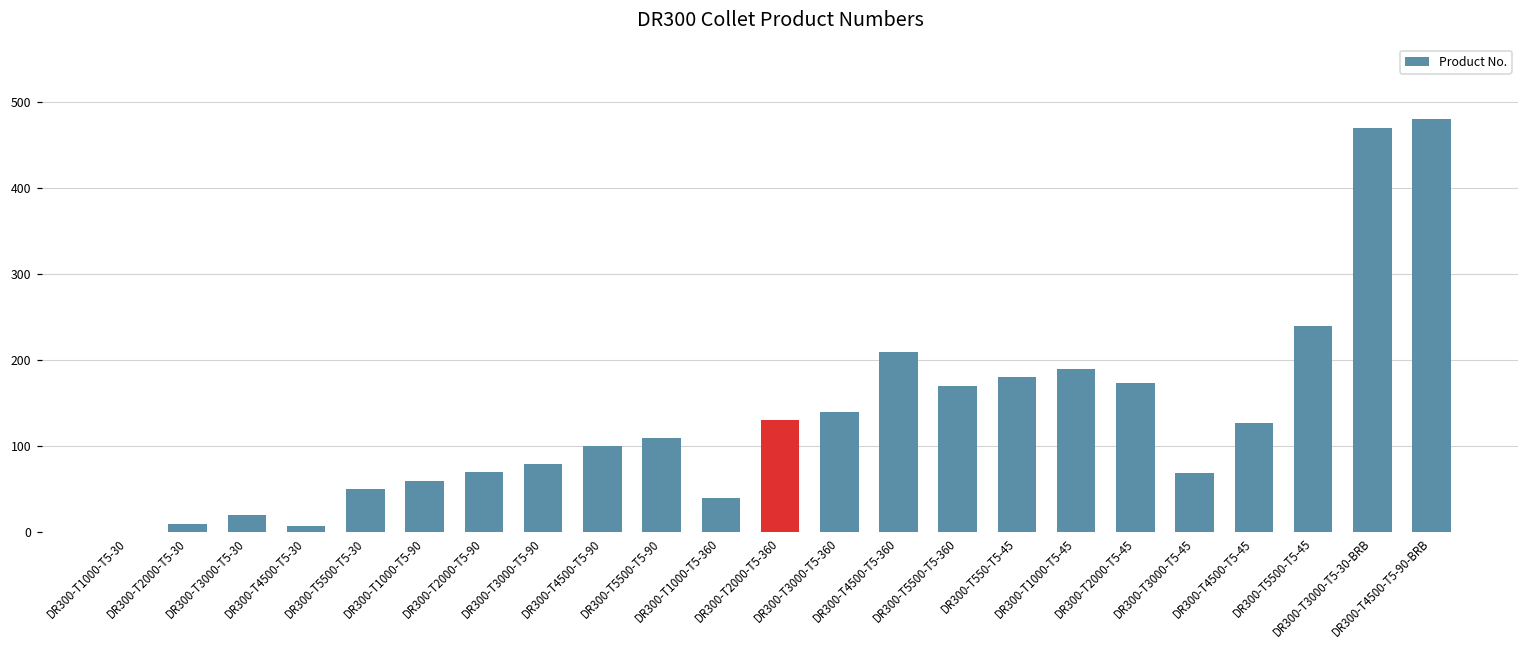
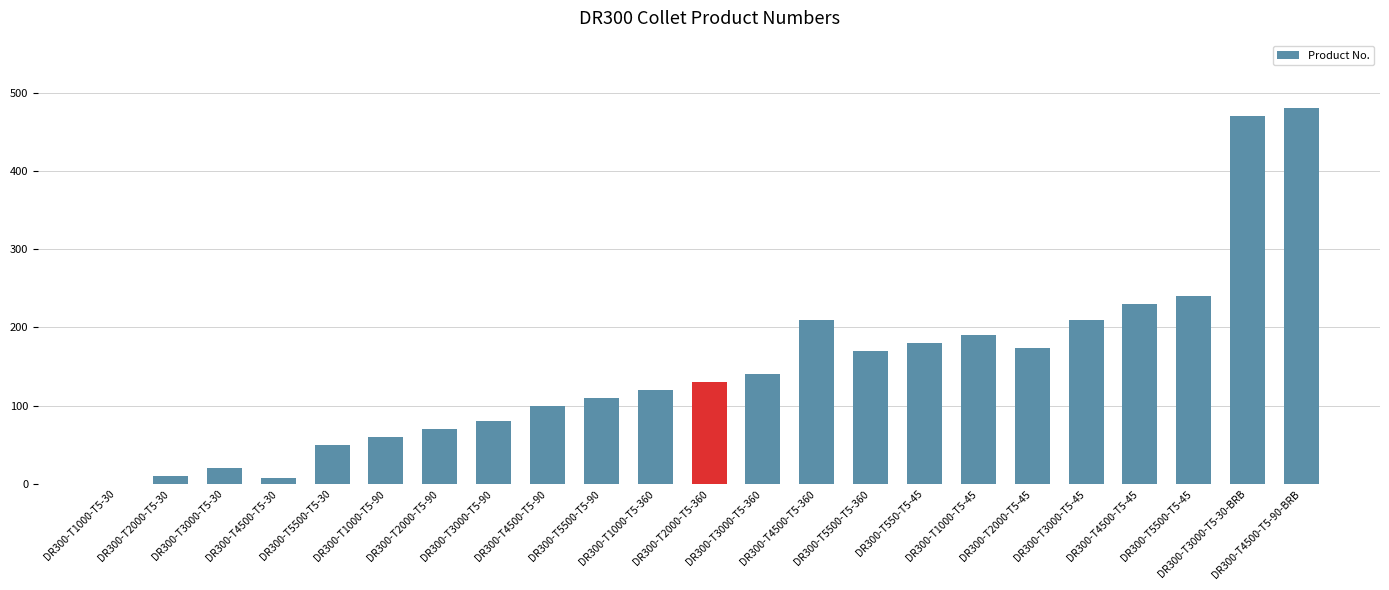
  {
    "DR300-T1000-T5-30": 0,
    "DR300-T2000-T5-30": 10,
    "DR300-T3000-T5-30": 20,
    "DR300-T4500-T5-30": 10,
    "DR300-T5500-T5-30": 50,
    "DR300-T1000-T5-90": 60,
    "DR300-T2000-T5-90": 70,
    "DR300-T3000-T5-90": 80,
    "DR300-T4500-T5-90": 100,
    "DR300-T5500-T5-90": 110,
-   "DR300-T1000-T5-360": 40,
+   "DR300-T1000-T5-360": 120,
    "DR300-T2000-T5-360": 130,
    "DR300-T3000-T5-360": 140,
    "DR300-T4500-T5-360": 210,
    "DR300-T5500-T5-360": 170,
    "DR300-T550-T5-45": 180,
    "DR300-T1000-T5-45": 190,
    "DR300-T2000-T5-45": 170,
-   "DR300-T3000-T5-45": 70,
-   "DR300-T4500-T5-45": 130,
+   "DR300-T3000-T5-45": 210,
+   "DR300-T4500-T5-45": 230,
    "DR300-T5500-T5-45": 240,
    "DR300-T3000-T5-30-BRB": 470,
    "DR300-T4500-T5-90-BRB": 480
  }
